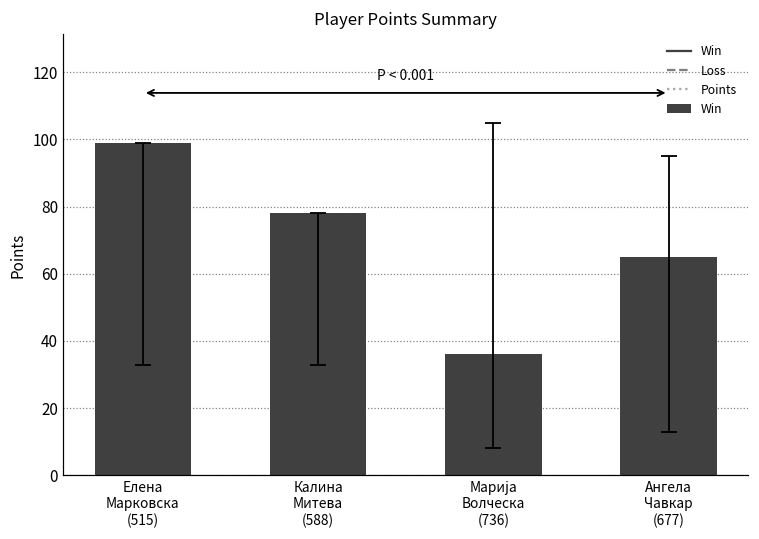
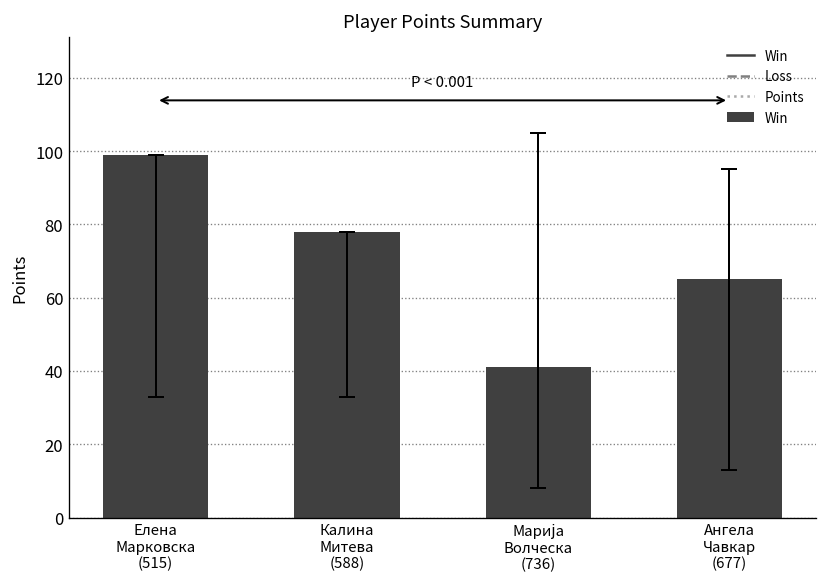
  {
    "Win": {
      "Елена Марковска (515)": 99,
      "Калина Митева (588)": 78,
-     "Марија Волческа (736)": 36,
+     "Марија Волческа (736)": 41,
      "Ангела Чавкар (677)": 65
    }
  }
